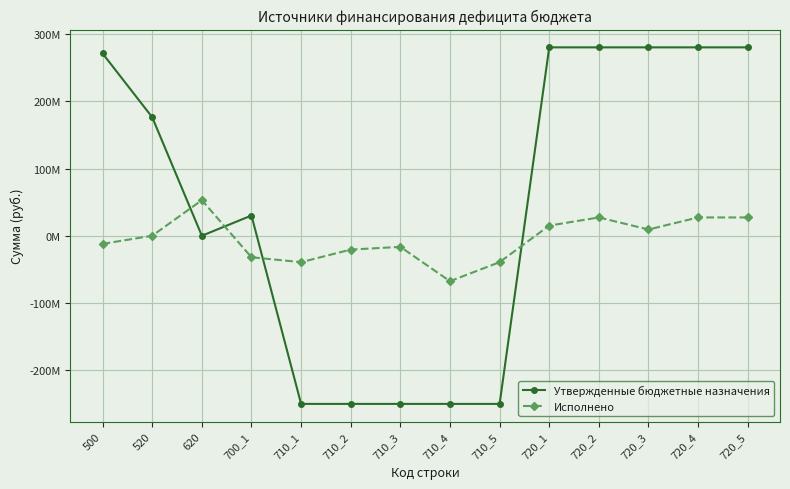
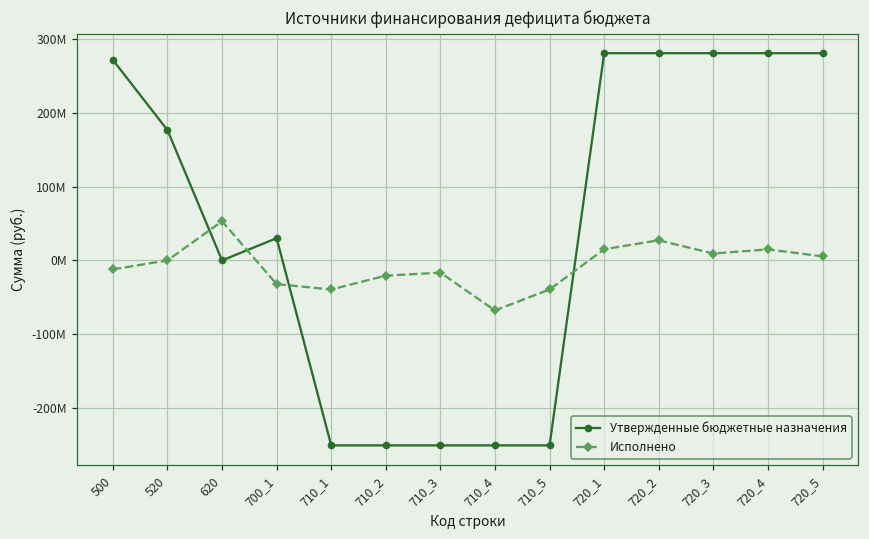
  {
    "Утвержденные бюджетные назначения": {
      "500": 270000000,
      "520": 180000000,
      "620": 0,
      "700_1": 30000000,
      "710_1": -250000000,
      "710_2": -250000000,
      "710_3": -250000000,
      "710_4": -250000000,
      "710_5": -250000000,
      "720_1": 280000000,
      "720_2": 280000000,
      "720_3": 280000000,
      "720_4": 280000000,
      "720_5": 280000000
    },
    "Исполнено": {
      "500": -10000000,
      "520": 0,
      "620": 50000000,
      "700_1": -30000000,
      "710_1": -40000000,
      "710_2": -20000000,
      "710_3": -20000000,
      "710_4": -70000000,
      "710_5": -40000000,
      "720_1": 20000000,
      "720_2": 30000000,
      "720_3": 10000000,
-     "720_4": 30000000,
-     "720_5": 30000000
+     "720_4": 10000000,
+     "720_5": 10000000
    }
  }
